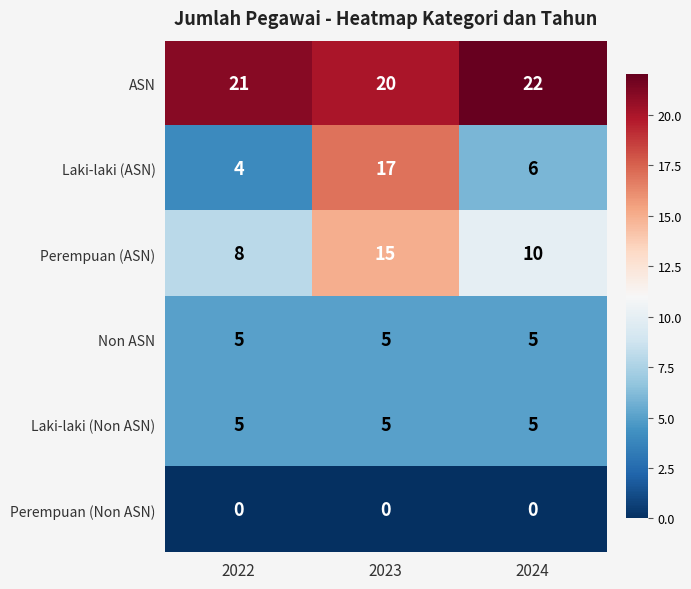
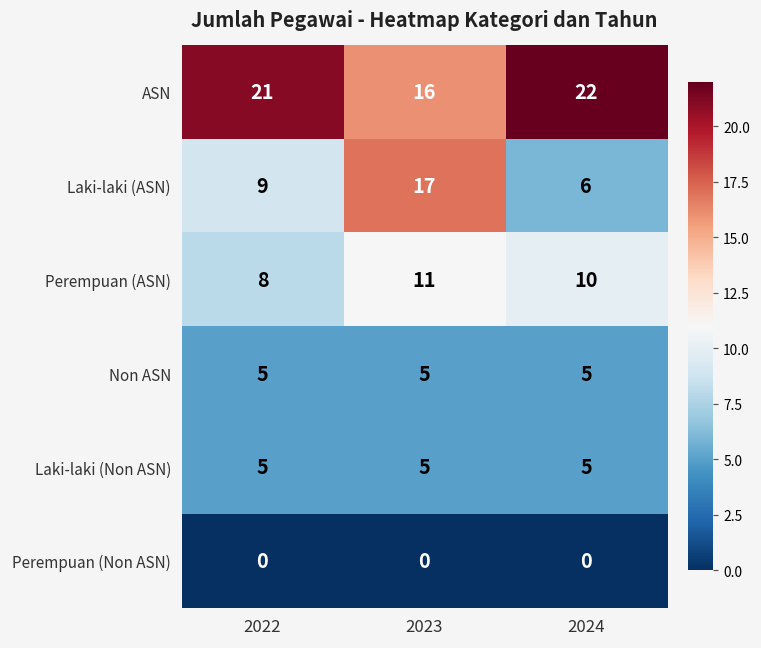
  {
    "ASN": {
      "2022": 21,
-     "2023": 20,
+     "2023": 16,
      "2024": 22
    },
    "Laki-laki (ASN)": {
-     "2022": 4,
+     "2022": 9,
      "2023": 17,
      "2024": 6
    },
    "Perempuan (ASN)": {
      "2022": 8,
-     "2023": 15,
+     "2023": 11,
      "2024": 10
    },
    "Non ASN": {
      "2022": 5,
      "2023": 5,
      "2024": 5
    },
    "Laki-laki (Non ASN)": {
      "2022": 5,
      "2023": 5,
      "2024": 5
    },
    "Perempuan (Non ASN)": {
      "2022": 0,
      "2023": 0,
      "2024": 0
    }
  }
